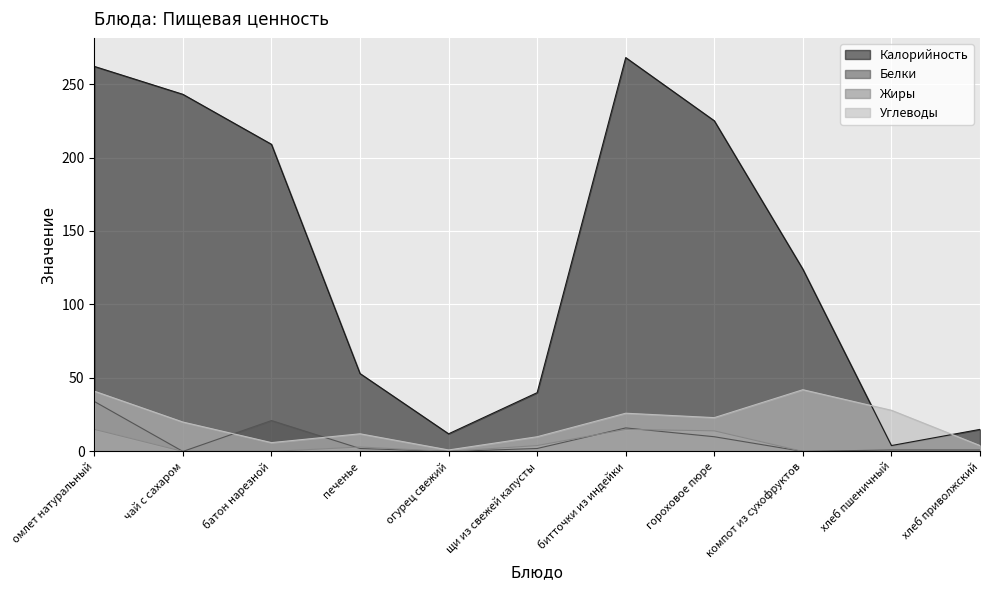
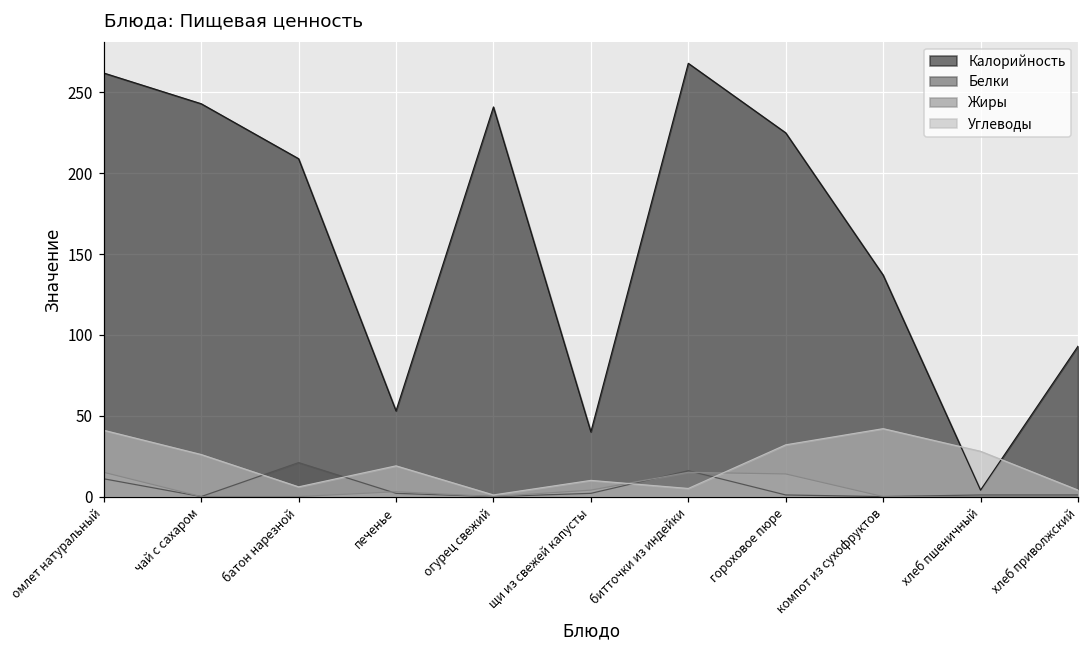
  {
    "Калорийность": {
      "омлет натуральный": 262,
      "чай с сахаром": 243,
      "батон нарезной": 209,
      "печенье": 53,
-     "огурец свежий": 12,
+     "огурец свежий": 241,
      "щи из свежей капусты": 40,
      "битточки из индейки": 268,
      "гороховое пюре": 225,
-     "компот из сухофруктов": 124,
+     "компот из сухофруктов": 137,
      "хлеб пшеничный": 4,
-     "хлеб приволжский": 15
+     "хлеб приволжский": 93
    },
    "Белки": {
-     "омлет натуральный": 34,
+     "омлет натуральный": 11,
      "батон нарезной": 21,
      "щи из свежей капусты": 2,
-     "гороховое пюре": 10
+     "гороховое пюре": 1
    },
    "Жиры": {
      "омлет натуральный": 15,
      "батон нарезной": 0,
      "щи из свежей капусты": 4,
      "гороховое пюре": 14
    },
    "Углеводы": {
      "омлет натуральный": 41,
-     "чай с сахаром": 20,
+     "чай с сахаром": 26,
      "батон нарезной": 6,
-     "печенье": 12,
+     "печенье": 19,
      "щи из свежей капусты": 10,
-     "битточки из индейки": 26,
-     "гороховое пюре": 23,
+     "битточки из индейки": 5,
+     "гороховое пюре": 32,
      "компот из сухофруктов": 42,
      "хлеб пшеничный": 28,
      "хлеб приволжский": 4
    }
  }
